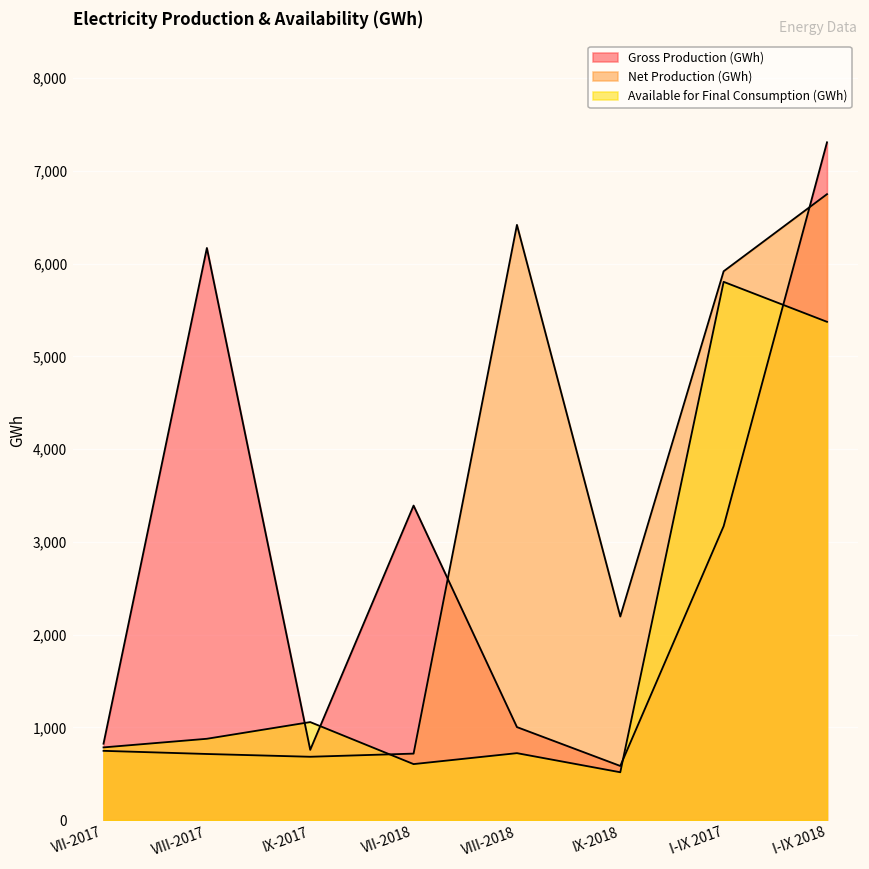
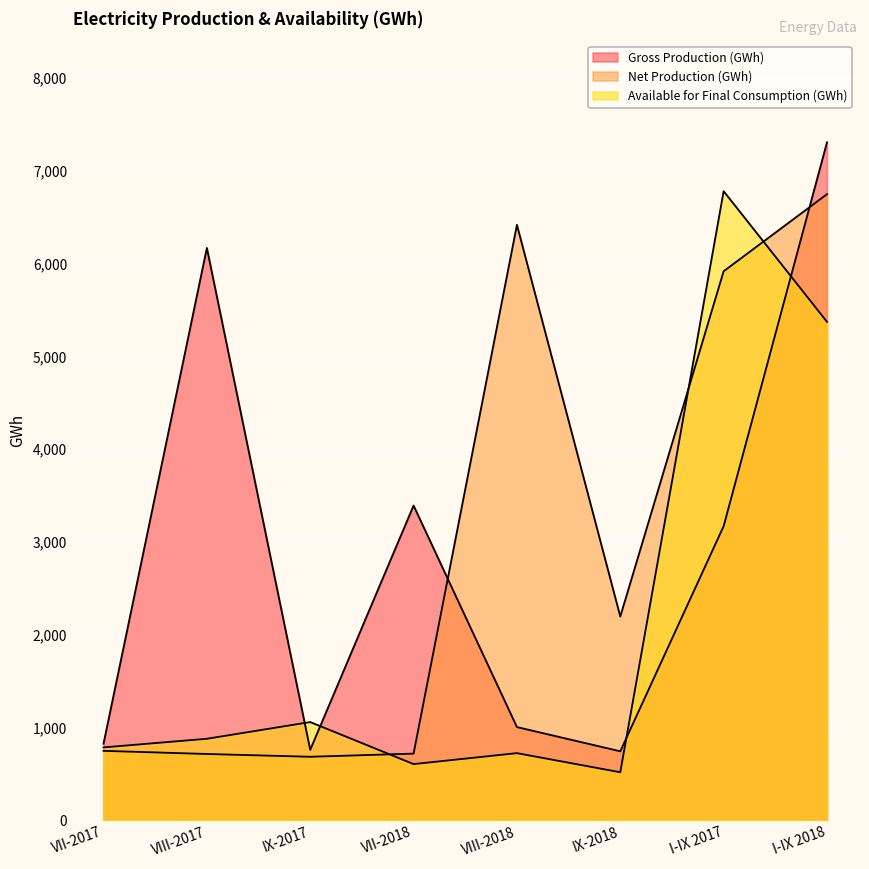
  {
    "Gross Production (GWh)": {
      "VII-2017": "800",
      "VIII-2017": "6,200",
      "IX-2017": "800",
      "VII-2018": "3,400",
      "VIII-2018": "1,000",
-     "IX-2018": "600",
+     "IX-2018": "700",
      "I-IX 2017": "3,200",
      "I-IX 2018": "7,300"
    },
    "Net Production (GWh)": {
      "VII-2017": "700",
      "VIII-2017": "700",
      "IX-2017": "700",
      "VII-2018": "700",
      "VIII-2018": "6,400",
      "IX-2018": "2,200",
      "I-IX 2017": "5,900",
      "I-IX 2018": "6,700"
    },
    "Available for Final Consumption (GWh)": {
      "VII-2017": "800",
      "VIII-2017": "900",
      "IX-2017": "1,100",
      "VII-2018": "600",
      "VIII-2018": "700",
      "IX-2018": "500",
-     "I-IX 2017": "5,800",
+     "I-IX 2017": "6,800",
      "I-IX 2018": "5,400"
    }
  }
